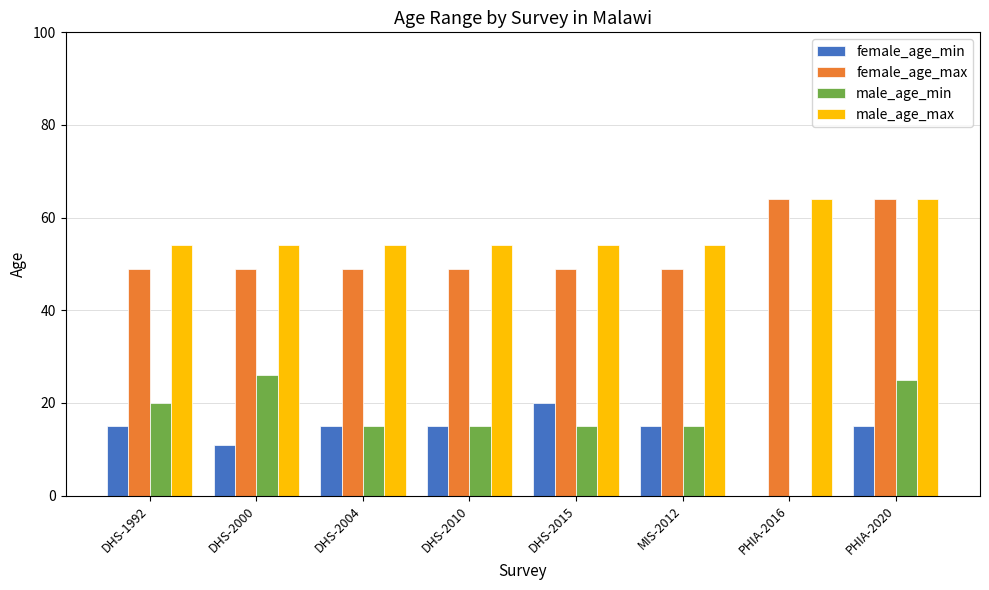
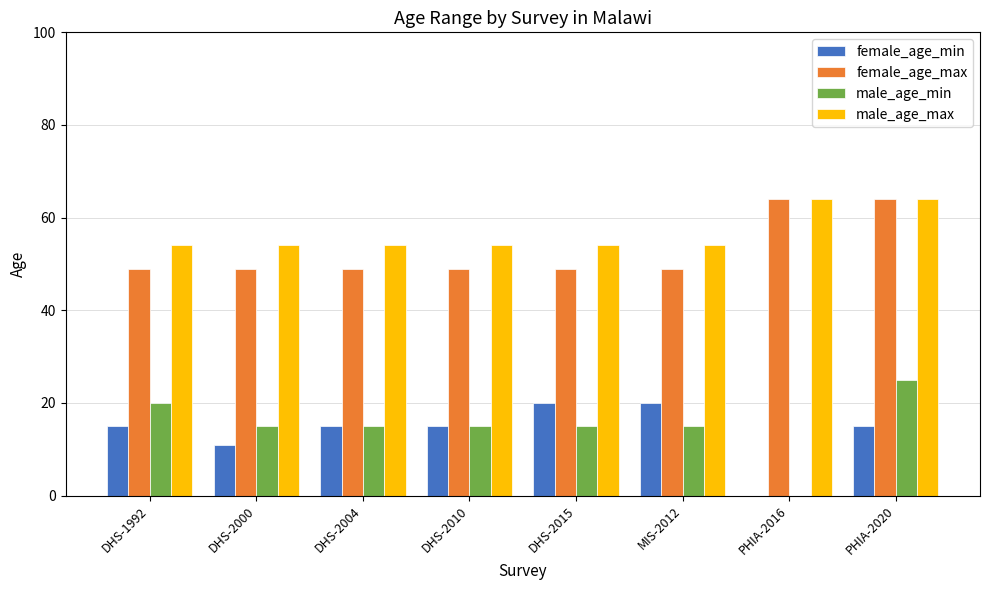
  {
    "female_age_min": {
      "DHS-1992": 15,
      "DHS-2000": 11,
      "DHS-2004": 15,
      "DHS-2010": 15,
      "DHS-2015": 20,
-     "MIS-2012": 15,
+     "MIS-2012": 20,
      "PHIA-2016": 0,
      "PHIA-2020": 15
    },
    "female_age_max": {
      "DHS-1992": 49,
      "DHS-2000": 49,
      "DHS-2004": 49,
      "DHS-2010": 49,
      "DHS-2015": 49,
      "MIS-2012": 49,
      "PHIA-2016": 64,
      "PHIA-2020": 64
    },
    "male_age_min": {
      "DHS-1992": 20,
-     "DHS-2000": 26,
+     "DHS-2000": 15,
      "DHS-2004": 15,
      "DHS-2010": 15,
      "DHS-2015": 15,
      "MIS-2012": 15,
      "PHIA-2016": 0,
      "PHIA-2020": 25
    },
    "male_age_max": {
      "DHS-1992": 54,
      "DHS-2000": 54,
      "DHS-2004": 54,
      "DHS-2010": 54,
      "DHS-2015": 54,
      "MIS-2012": 54,
      "PHIA-2016": 64,
      "PHIA-2020": 64
    }
  }
